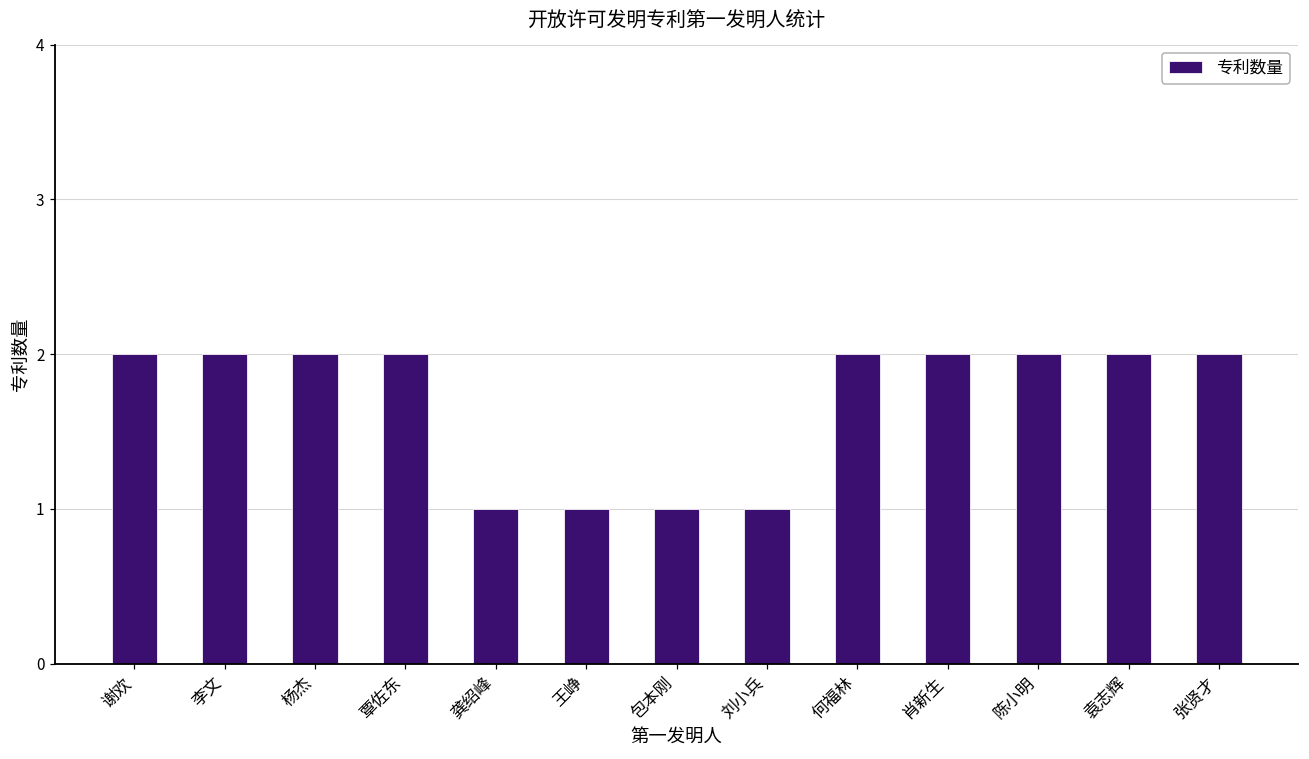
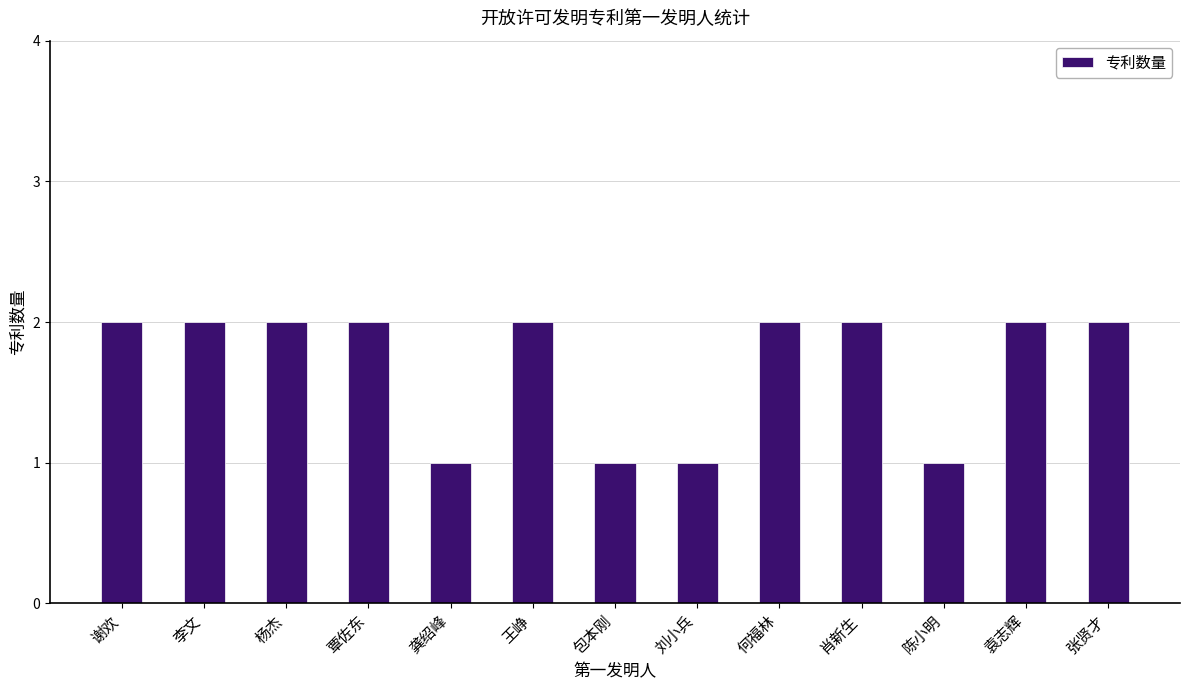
  {
    "谢欢": 2,
    "李文": 2,
    "杨杰": 2,
    "覃佐东": 2,
    "龚绍峰": 1,
-   "王峥": 1,
+   "王峥": 2,
    "包本刚": 1,
    "刘小兵": 1,
    "何福林": 2,
    "肖新生": 2,
-   "陈小明": 2,
+   "陈小明": 1,
    "袁志辉": 2,
    "张贤才": 2
  }
